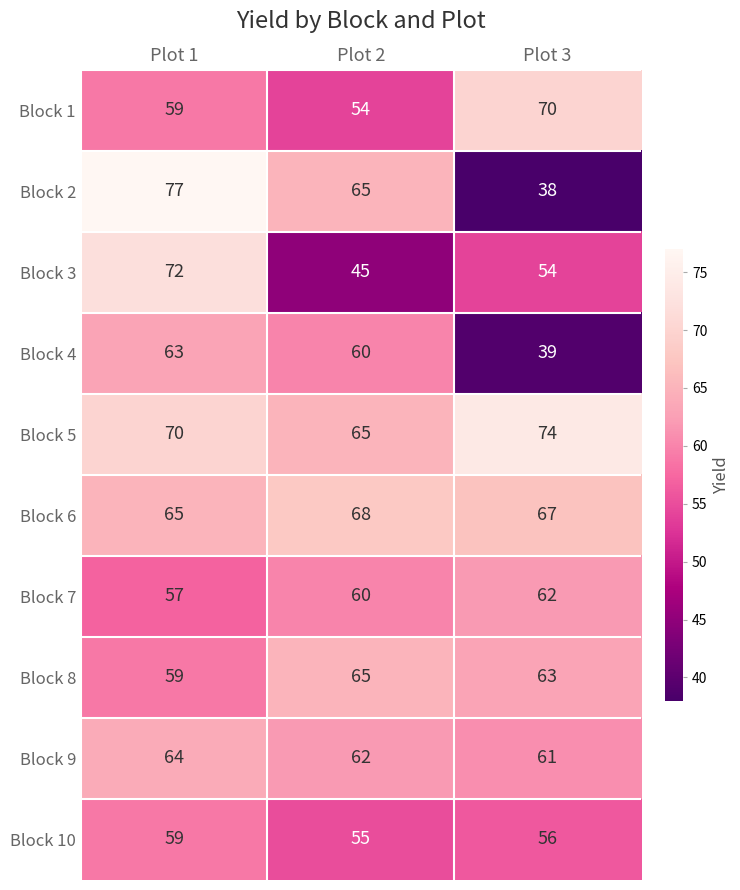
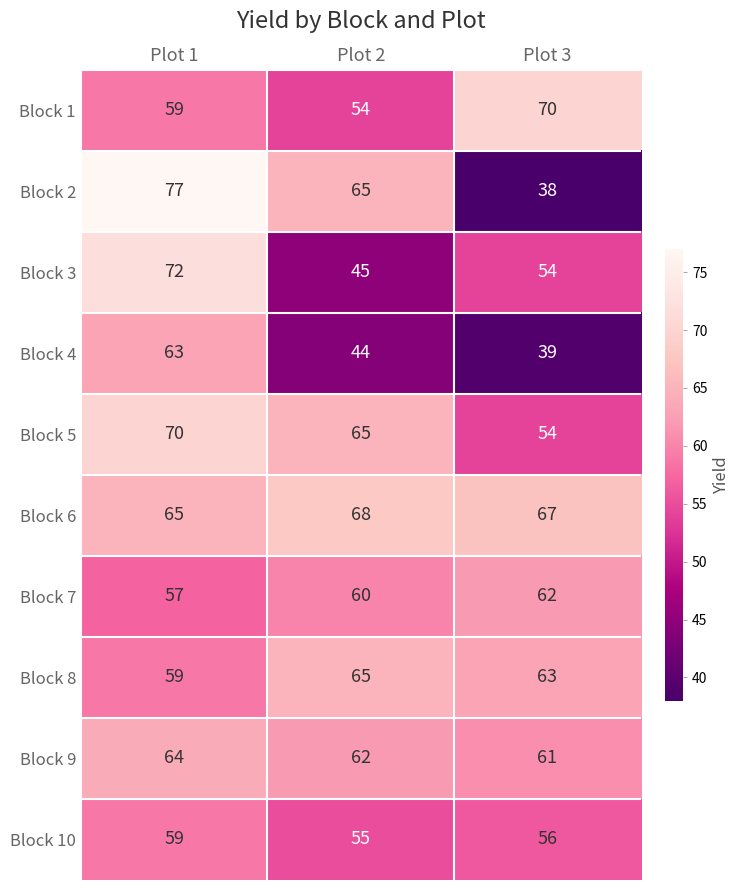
  {
    "Block 1": {
      "Plot 1": 59,
      "Plot 2": 54,
      "Plot 3": 70
    },
    "Block 2": {
      "Plot 1": 77,
      "Plot 2": 65,
      "Plot 3": 38
    },
    "Block 3": {
      "Plot 1": 72,
      "Plot 2": 45,
      "Plot 3": 54
    },
    "Block 4": {
      "Plot 1": 63,
-     "Plot 2": 60,
+     "Plot 2": 44,
      "Plot 3": 39
    },
    "Block 5": {
      "Plot 1": 70,
      "Plot 2": 65,
-     "Plot 3": 74
+     "Plot 3": 54
    },
    "Block 6": {
      "Plot 1": 65,
      "Plot 2": 68,
      "Plot 3": 67
    },
    "Block 7": {
      "Plot 1": 57,
      "Plot 2": 60,
      "Plot 3": 62
    },
    "Block 8": {
      "Plot 1": 59,
      "Plot 2": 65,
      "Plot 3": 63
    },
    "Block 9": {
      "Plot 1": 64,
      "Plot 2": 62,
      "Plot 3": 61
    },
    "Block 10": {
      "Plot 1": 59,
      "Plot 2": 55,
      "Plot 3": 56
    }
  }
